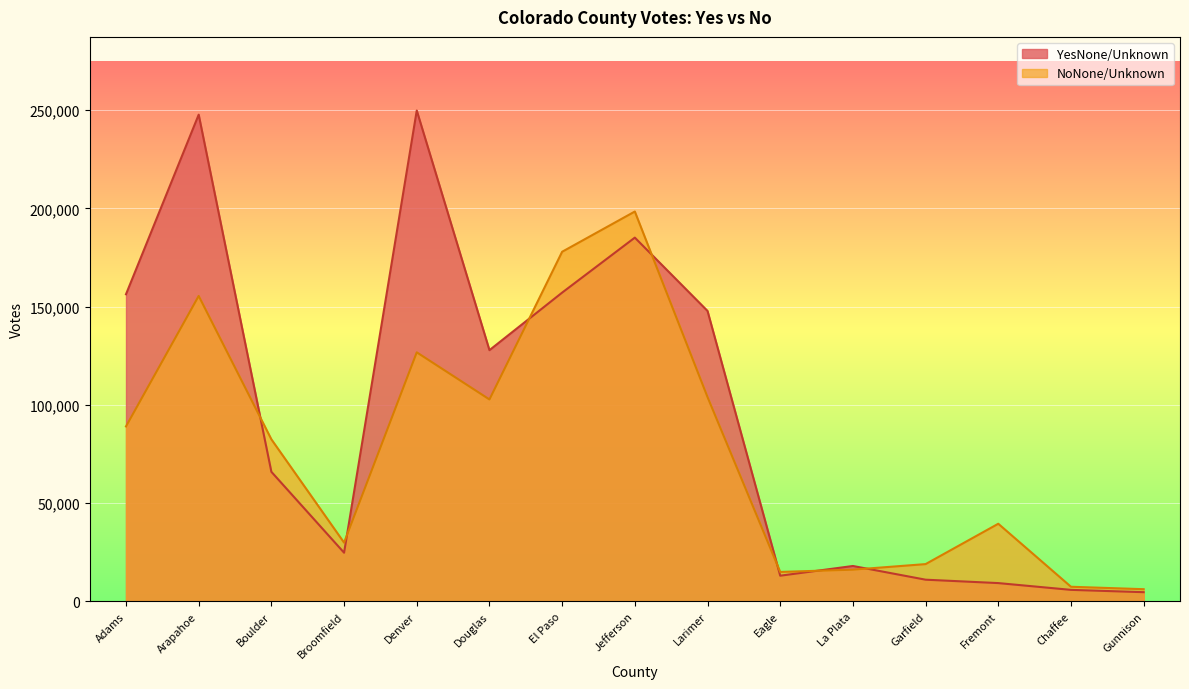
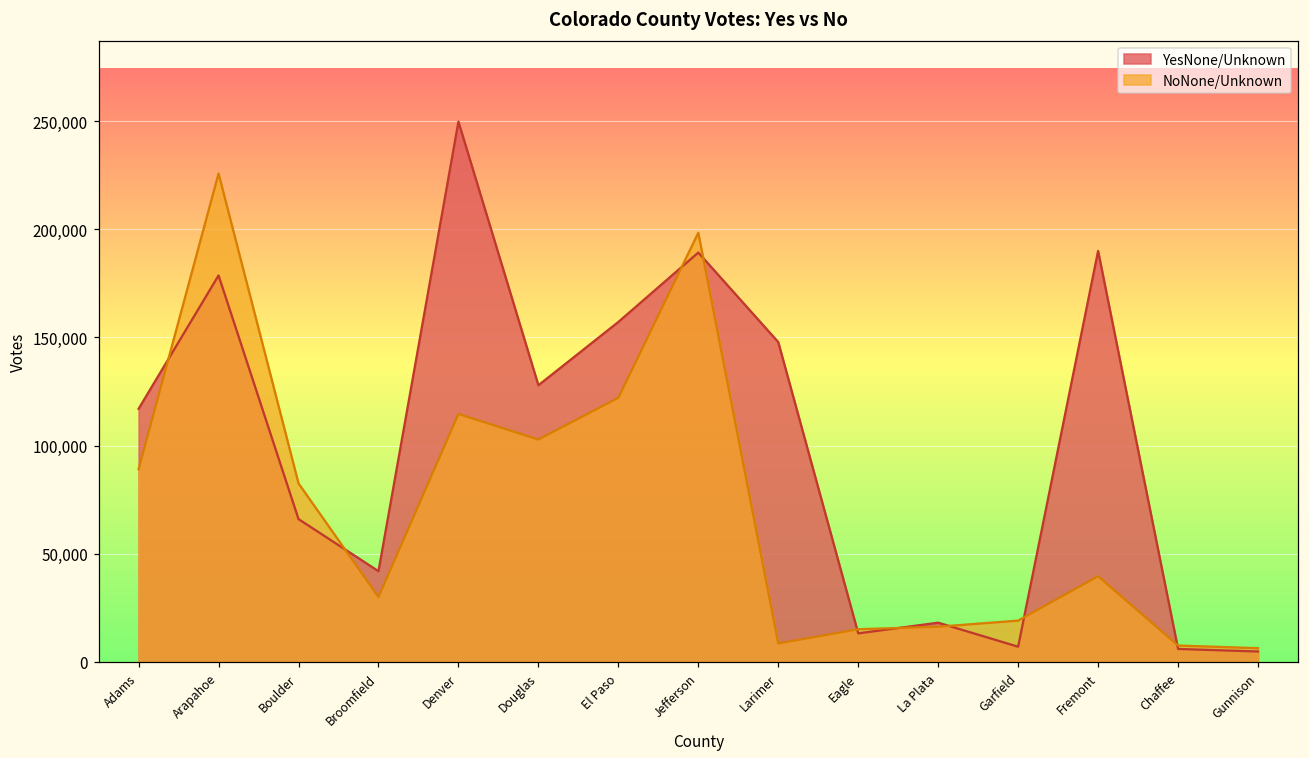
  {
    "YesNone/Unknown": {
-     "Adams": "156,000",
-     "Arapahoe": "248,000",
+     "Adams": "117,000",
+     "Arapahoe": "179,000",
      "Boulder": "66,000",
-     "Broomfield": "25,000",
+     "Broomfield": "42,000",
      "Denver": "250,000",
      "Douglas": "128,000",
      "El Paso": "157,000",
-     "Jefferson": "185,000",
+     "Jefferson": "189,000",
      "Larimer": "148,000",
      "Eagle": "13,000",
      "La Plata": "18,000",
-     "Garfield": "11,000",
-     "Fremont": "9,000",
+     "Garfield": "7,000",
+     "Fremont": "190,000",
      "Chaffee": "6,000",
      "Gunnison": "5,000"
    },
    "NoNone/Unknown": {
      "Adams": "89,000",
-     "Arapahoe": "155,000",
+     "Arapahoe": "226,000",
      "Boulder": "82,000",
      "Broomfield": "30,000",
-     "Denver": "127,000",
+     "Denver": "115,000",
      "Douglas": "103,000",
-     "El Paso": "178,000",
+     "El Paso": "122,000",
      "Jefferson": "198,000",
-     "Larimer": "104,000",
+     "Larimer": "8,000",
      "Eagle": "15,000",
      "La Plata": "16,000",
      "Garfield": "19,000",
      "Fremont": "40,000",
      "Chaffee": "7,000",
      "Gunnison": "6,000"
    }
  }
